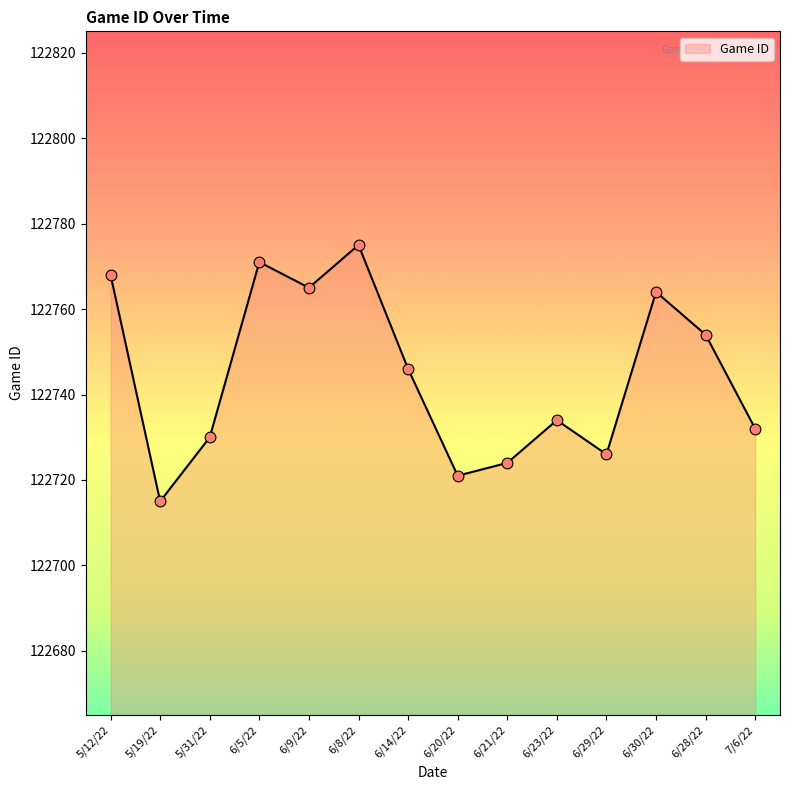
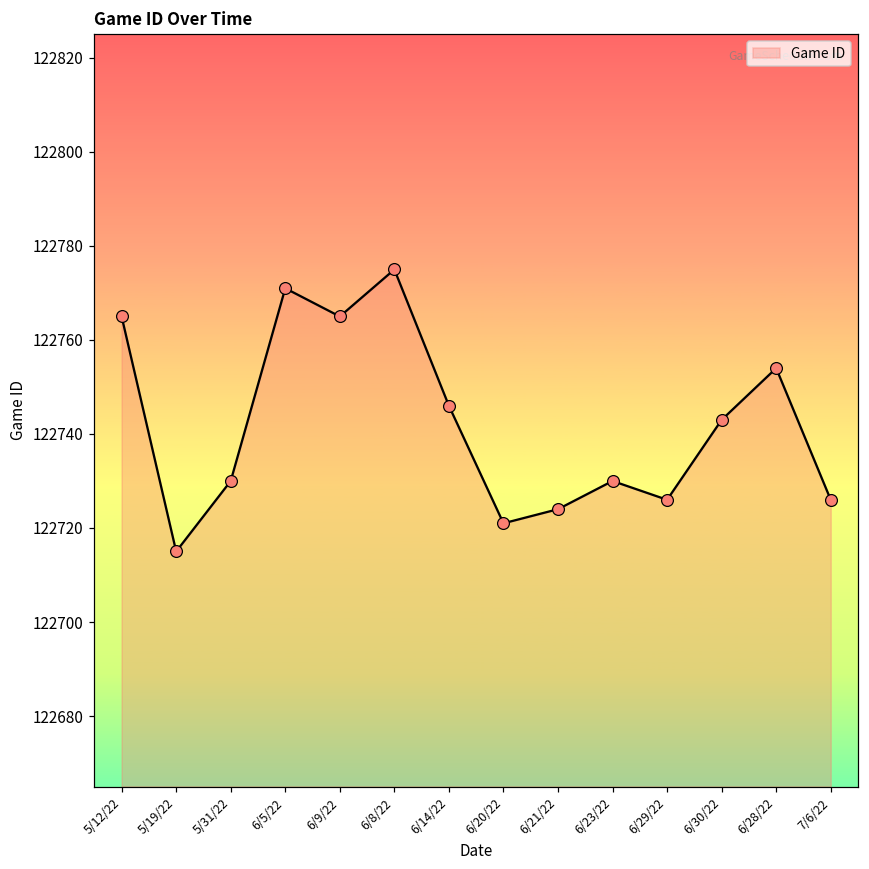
  {
-   "5/12/22": 122768,
+   "5/12/22": 122765,
    "5/19/22": 122715,
    "5/31/22": 122730,
    "6/5/22": 122771,
    "6/9/22": 122765,
    "6/8/22": 122775,
    "6/14/22": 122746,
    "6/20/22": 122721,
    "6/21/22": 122724,
-   "6/23/22": 122734,
+   "6/23/22": 122730,
    "6/29/22": 122726,
-   "6/30/22": 122764,
+   "6/30/22": 122743,
    "6/28/22": 122754,
-   "7/6/22": 122732
+   "7/6/22": 122726
  }
